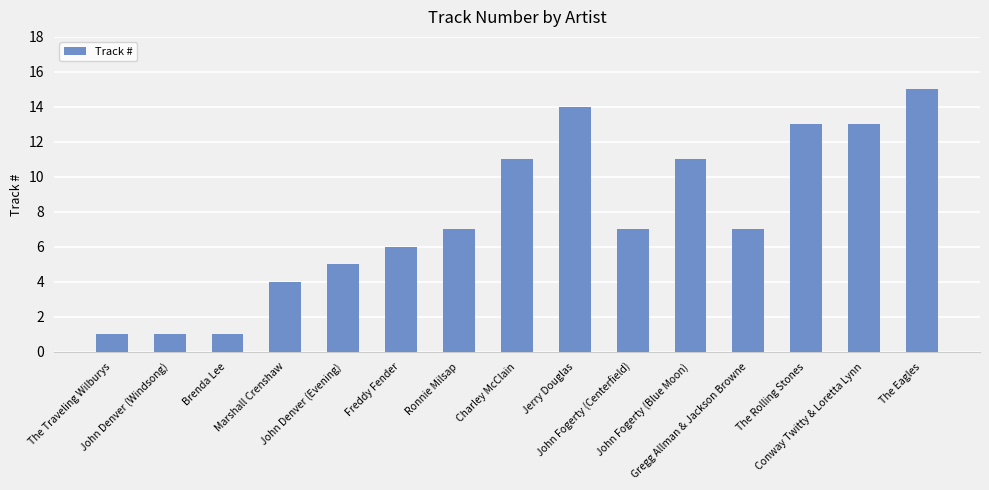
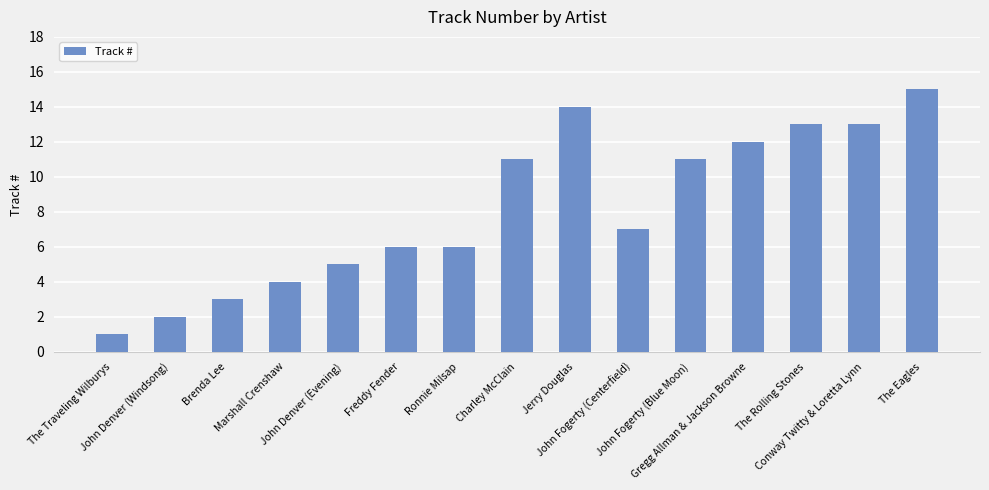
  {
    "The Traveling Wilburys": 1,
-   "John Denver (Windsong)": 1,
-   "Brenda Lee": 1,
+   "John Denver (Windsong)": 2,
+   "Brenda Lee": 3,
    "Marshall Crenshaw": 4,
    "John Denver (Evening)": 5,
    "Freddy Fender": 6,
-   "Ronnie Milsap": 7,
+   "Ronnie Milsap": 6,
    "Charley McClain": 11,
    "Jerry Douglas": 14,
    "John Fogerty (Centerfield)": 7,
    "John Fogerty (Blue Moon)": 11,
-   "Gregg Allman & Jackson Browne": 7,
+   "Gregg Allman & Jackson Browne": 12,
    "The Rolling Stones": 13,
    "Conway Twitty & Loretta Lynn": 13,
    "The Eagles": 15
  }
